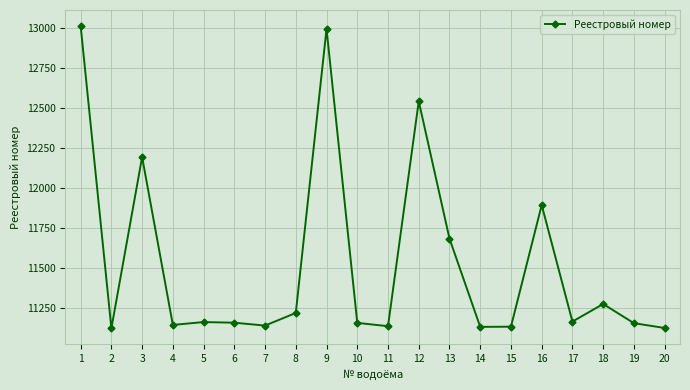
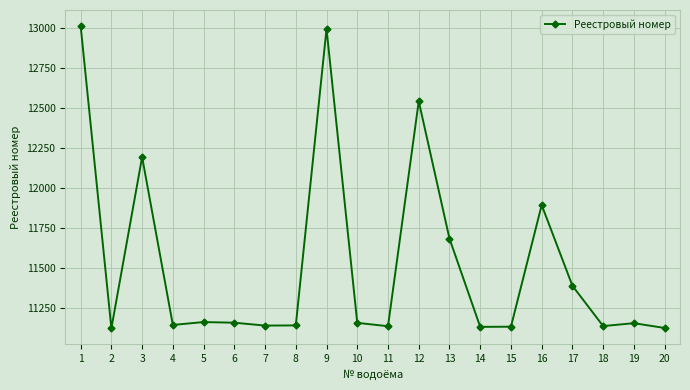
  {
    "1": 13010,
    "2": 11120,
    "3": 12190,
    "4": 11140,
    "5": 11160,
    "6": 11160,
    "7": 11140,
-   "8": 11220,
+   "8": 11140,
    "9": 12990,
    "10": 11150,
    "11": 11130,
    "12": 12540,
    "13": 11680,
    "14": 11130,
    "15": 11130,
    "16": 11890,
-   "17": 11160,
-   "18": 11270,
+   "17": 11390,
+   "18": 11130,
    "19": 11150,
    "20": 11120
  }
